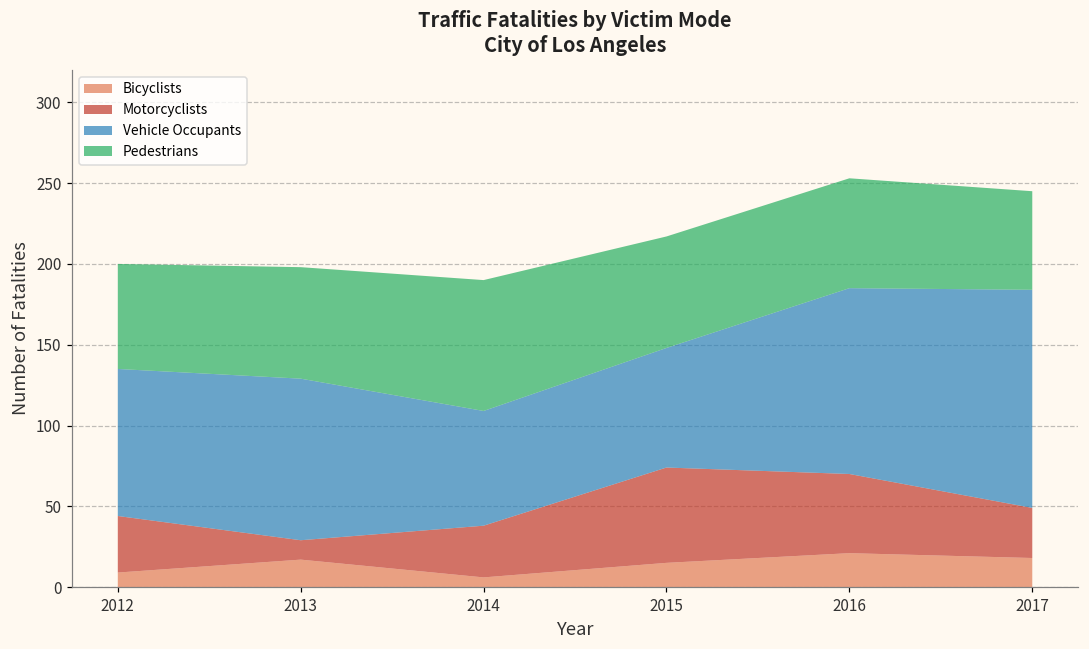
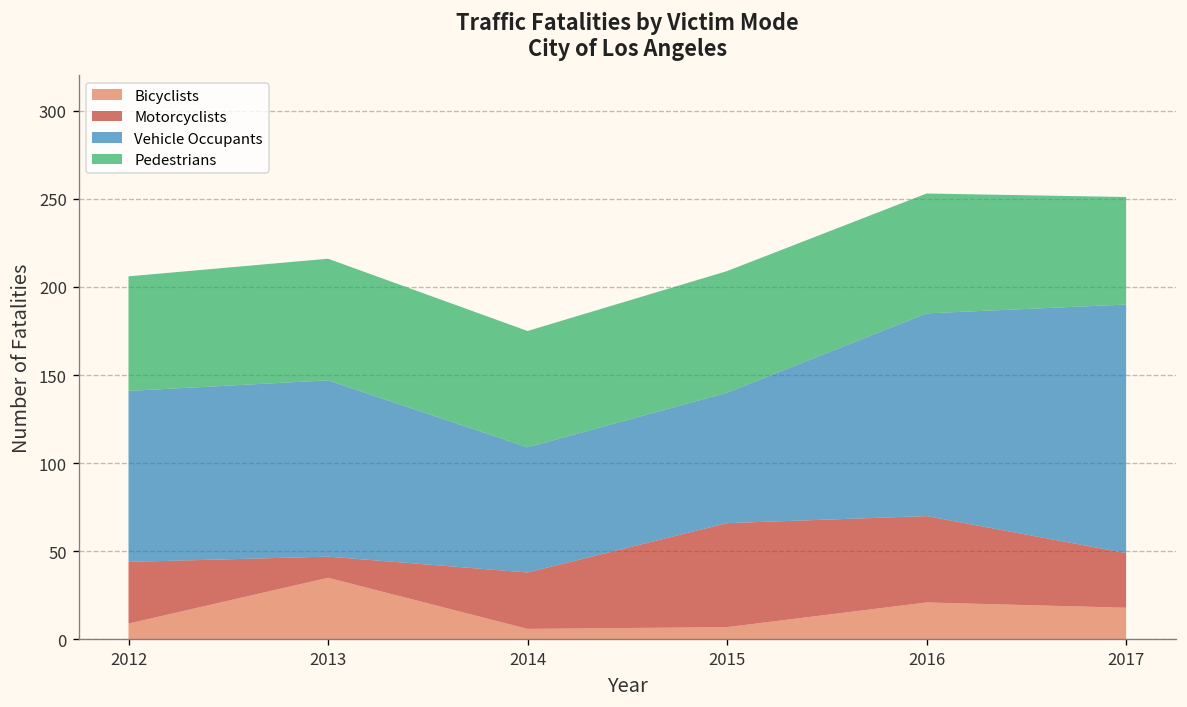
  {
    "Bicyclists": {
      "2012": 9,
-     "2013": 17,
+     "2013": 35,
      "2014": 6,
-     "2015": 15,
+     "2015": 7,
      "2016": 21,
      "2017": 18
    },
    "Motorcyclists": {
      "2012": 35,
      "2013": 12,
      "2014": 32,
      "2015": 59,
      "2016": 49,
      "2017": 31
    },
    "Vehicle Occupants": {
-     "2012": 91,
+     "2012": 97,
      "2013": 100,
      "2014": 71,
      "2015": 74,
      "2016": 115,
-     "2017": 135
+     "2017": 141
    },
    "Pedestrians": {
      "2012": 65,
      "2013": 69,
-     "2014": 81,
+     "2014": 66,
      "2015": 69,
      "2016": 68,
      "2017": 61
    }
  }
